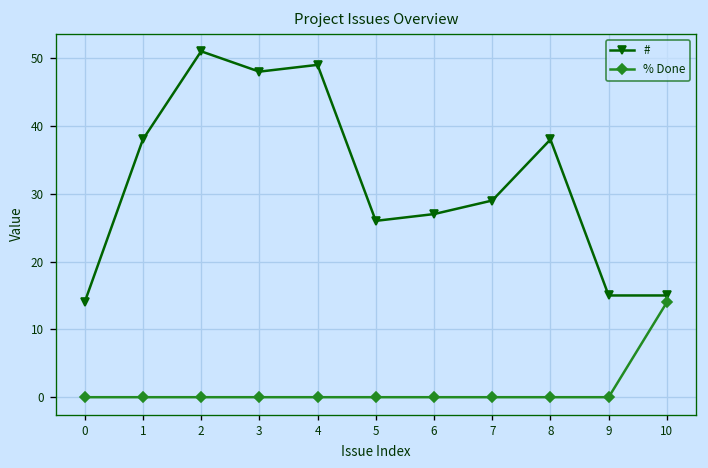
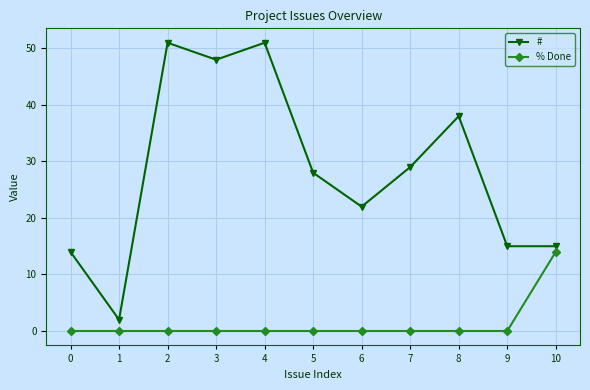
  {
    "#": {
      "0": 14,
-     "1": 38,
+     "1": 2,
      "2": 51,
      "3": 48,
-     "4": 49,
-     "5": 26,
-     "6": 27,
+     "4": 51,
+     "5": 28,
+     "6": 22,
      "7": 29,
      "8": 38,
      "9": 15,
      "10": 15
    },
    "% Done": {
      "0": 0,
      "1": 0,
      "2": 0,
      "3": 0,
      "4": 0,
      "5": 0,
      "6": 0,
      "7": 0,
      "8": 0,
      "9": 0,
      "10": 14
    }
  }
